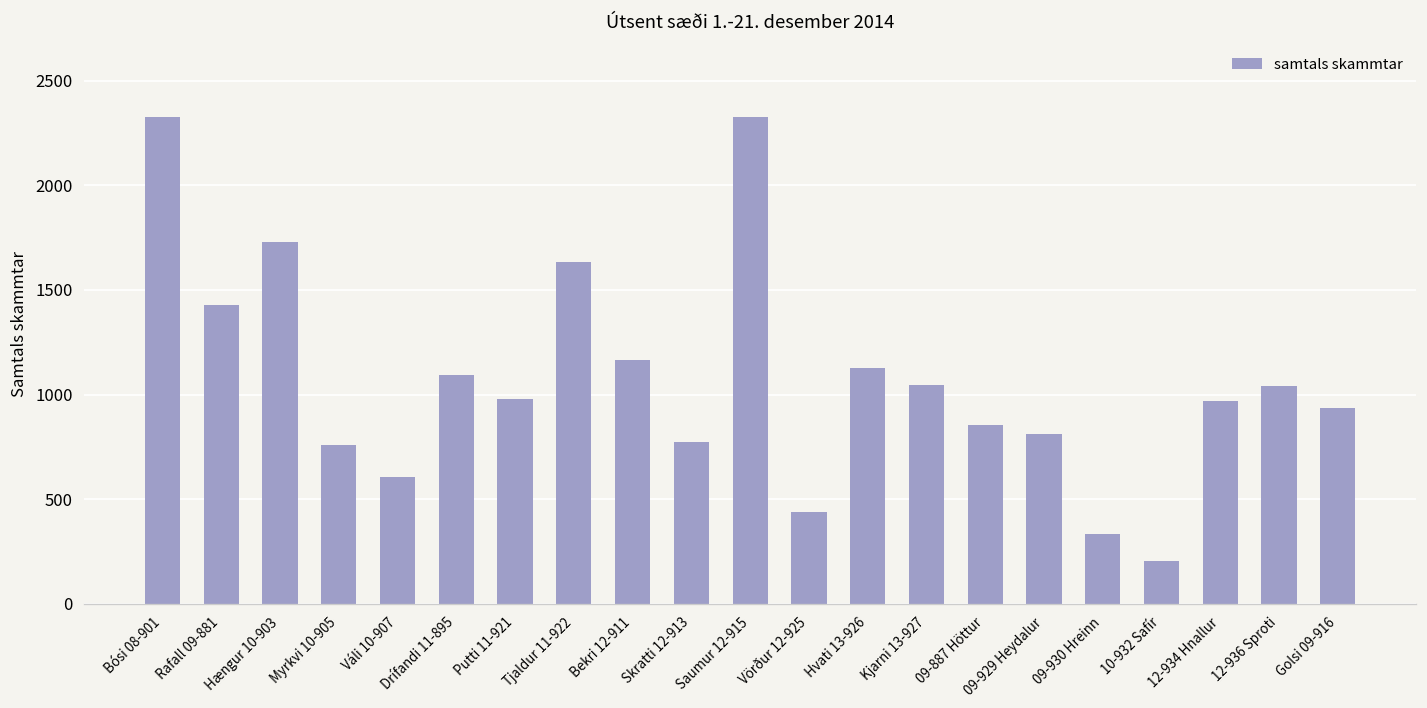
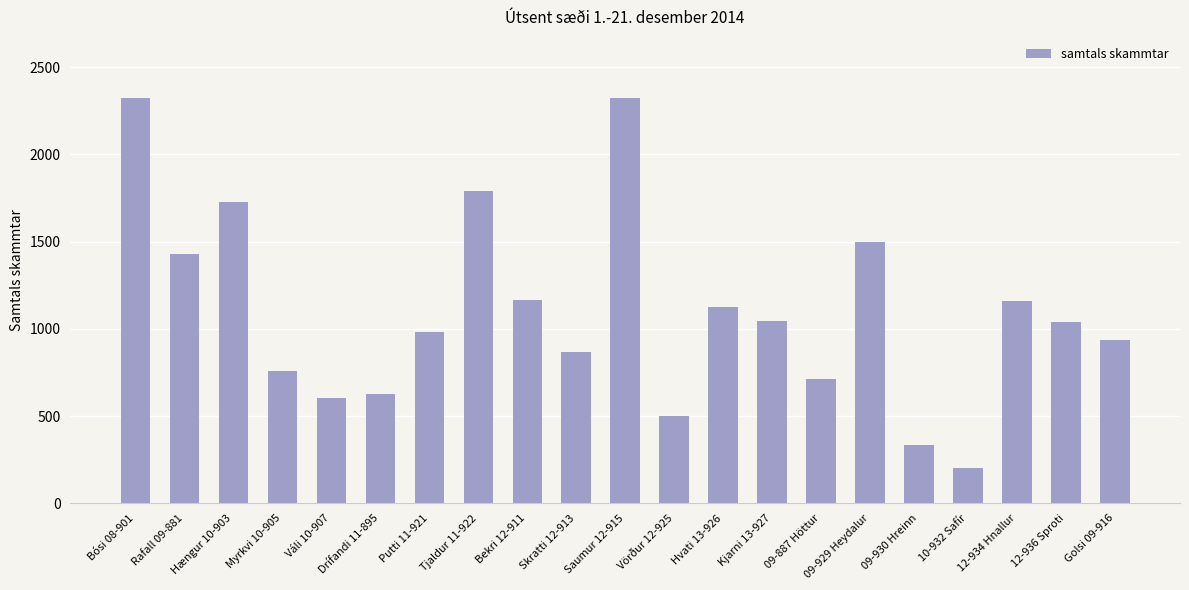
  {
    "Bósi 08-901": 2330,
    "Rafall 09-881": 1430,
    "Hængur 10-903": 1730,
    "Myrkvi 10-905": 760,
    "Váli 10-907": 610,
-   "Drífandi 11-895": 1090,
+   "Drífandi 11-895": 630,
    "Putti 11-921": 980,
-   "Tjaldur 11-922": 1640,
+   "Tjaldur 11-922": 1790,
    "Bekri 12-911": 1170,
-   "Skratti 12-913": 780,
+   "Skratti 12-913": 870,
    "Saumur 12-915": 2330,
-   "Vörður 12-925": 440,
+   "Vörður 12-925": 500,
    "Hvati 13-926": 1130,
    "Kjarni 13-927": 1050,
-   "09-887 Höttur": 860,
-   "09-929 Heydalur": 810,
+   "09-887 Höttur": 710,
+   "09-929 Heydalur": 1500,
    "09-930 Hreinn": 330,
    "10-932 Safír": 200,
-   "12-934 Hnallur": 970,
+   "12-934 Hnallur": 1160,
    "12-936 Sproti": 1040,
    "Golsi 09-916": 940
  }
